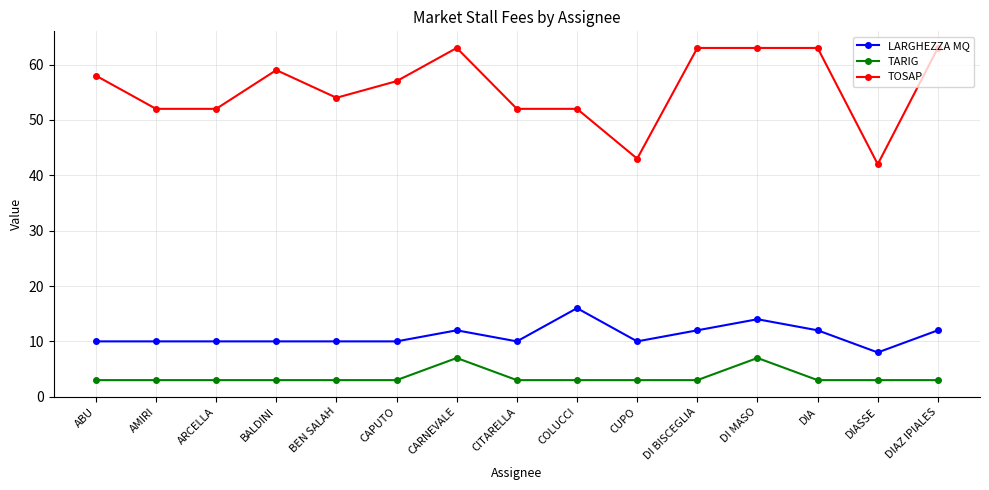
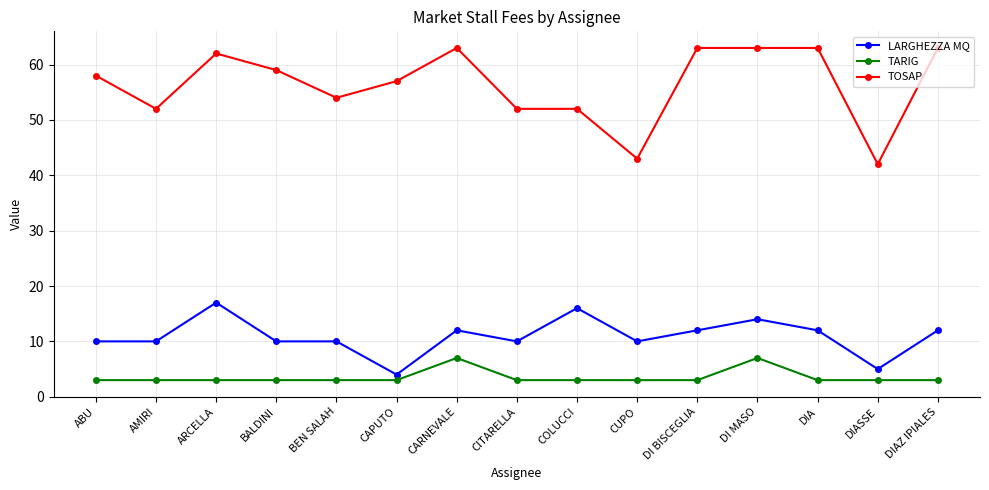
  {
    "LARGHEZZA MQ": {
      "ABU": 10,
      "AMIRI": 10,
-     "ARCELLA": 10,
+     "ARCELLA": 17,
      "BALDINI": 10,
      "BEN SALAH": 10,
-     "CAPUTO": 10,
+     "CAPUTO": 4,
      "CARNEVALE": 12,
      "CITARELLA": 10,
      "COLUCCI": 16,
      "CUPO": 10,
      "DI BISCEGLIA": 12,
      "DI MASO": 14,
      "DIA": 12,
-     "DIASSE": 8,
+     "DIASSE": 5,
      "DIAZ IPIALES": 12
    },
    "TARIG": {
      "ABU": 3,
      "AMIRI": 3,
      "ARCELLA": 3,
      "BALDINI": 3,
      "BEN SALAH": 3,
      "CAPUTO": 3,
      "CARNEVALE": 7,
      "CITARELLA": 3,
      "COLUCCI": 3,
      "CUPO": 3,
      "DI BISCEGLIA": 3,
      "DI MASO": 7,
      "DIA": 3,
      "DIASSE": 3,
      "DIAZ IPIALES": 3
    },
    "TOSAP": {
      "ABU": 58,
      "AMIRI": 52,
-     "ARCELLA": 52,
+     "ARCELLA": 62,
      "BALDINI": 59,
      "BEN SALAH": 54,
      "CAPUTO": 57,
      "CARNEVALE": 63,
      "CITARELLA": 52,
      "COLUCCI": 52,
      "CUPO": 43,
      "DI BISCEGLIA": 63,
      "DI MASO": 63,
      "DIA": 63,
      "DIASSE": 42
    }
  }
